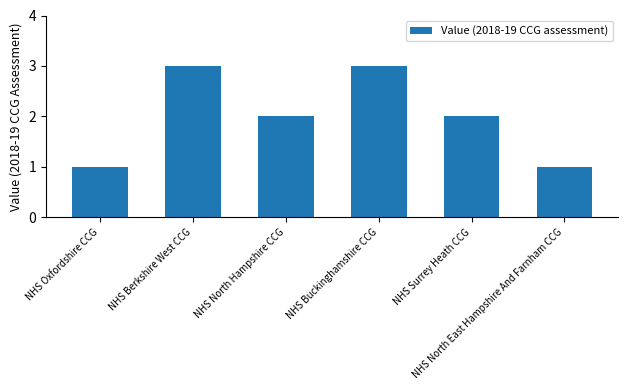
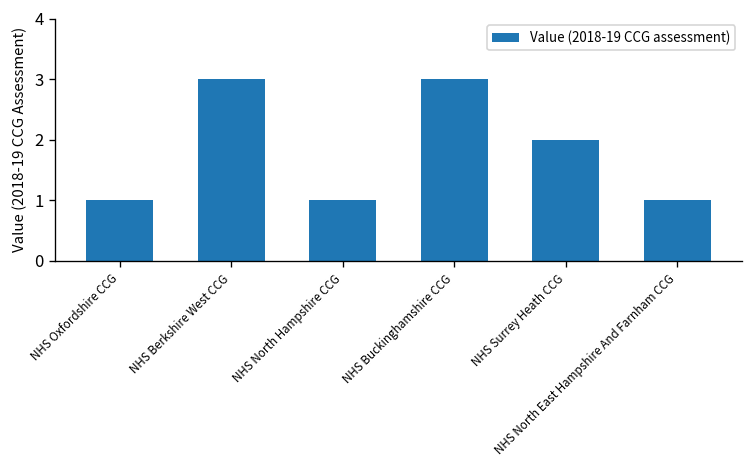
  {
    "NHS Oxfordshire CCG": 1,
    "NHS Berkshire West CCG": 3,
-   "NHS North Hampshire CCG": 2,
+   "NHS North Hampshire CCG": 1,
    "NHS Buckinghamshire CCG": 3,
    "NHS Surrey Heath CCG": 2,
    "NHS North East Hampshire And Farnham CCG": 1
  }
